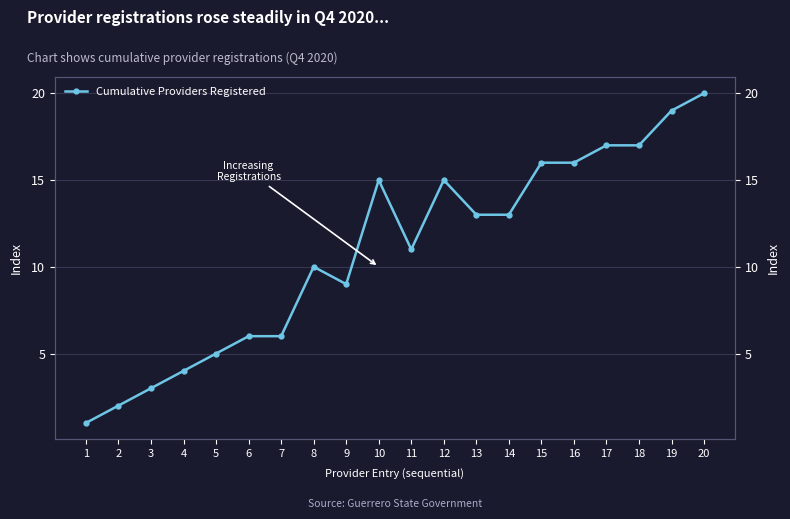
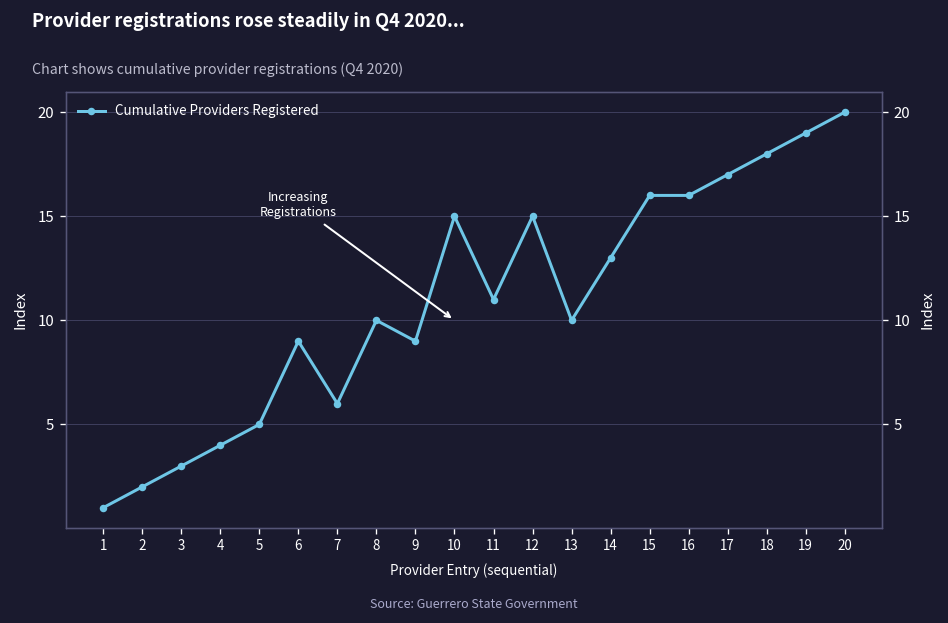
  {
    "1": 1,
    "2": 2,
    "3": 3,
    "4": 4,
    "5": 5,
-   "6": 6,
+   "6": 9,
    "7": 6,
    "8": 10,
    "9": 9,
    "10": 15,
    "11": 11,
    "12": 15,
-   "13": 13,
+   "13": 10,
    "14": 13,
    "15": 16,
    "16": 16,
    "17": 17,
-   "18": 17,
+   "18": 18,
    "19": 19,
    "20": 20
  }
